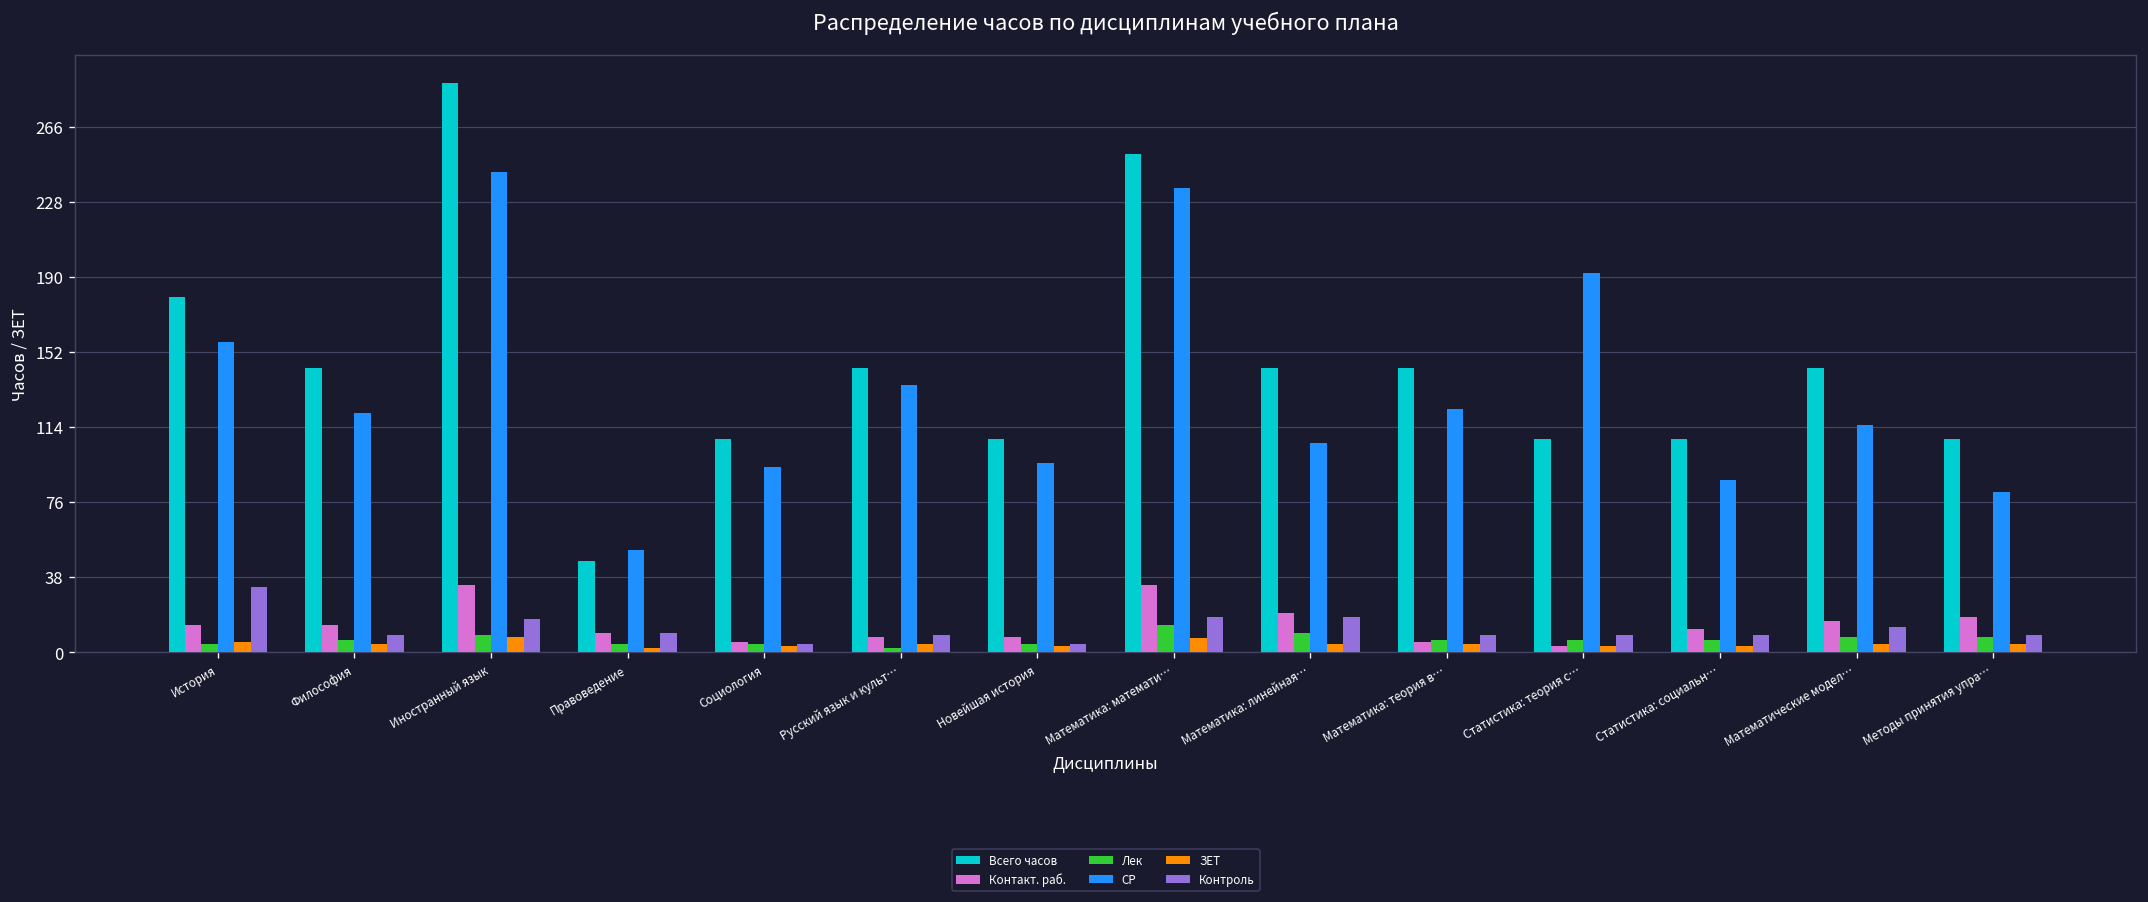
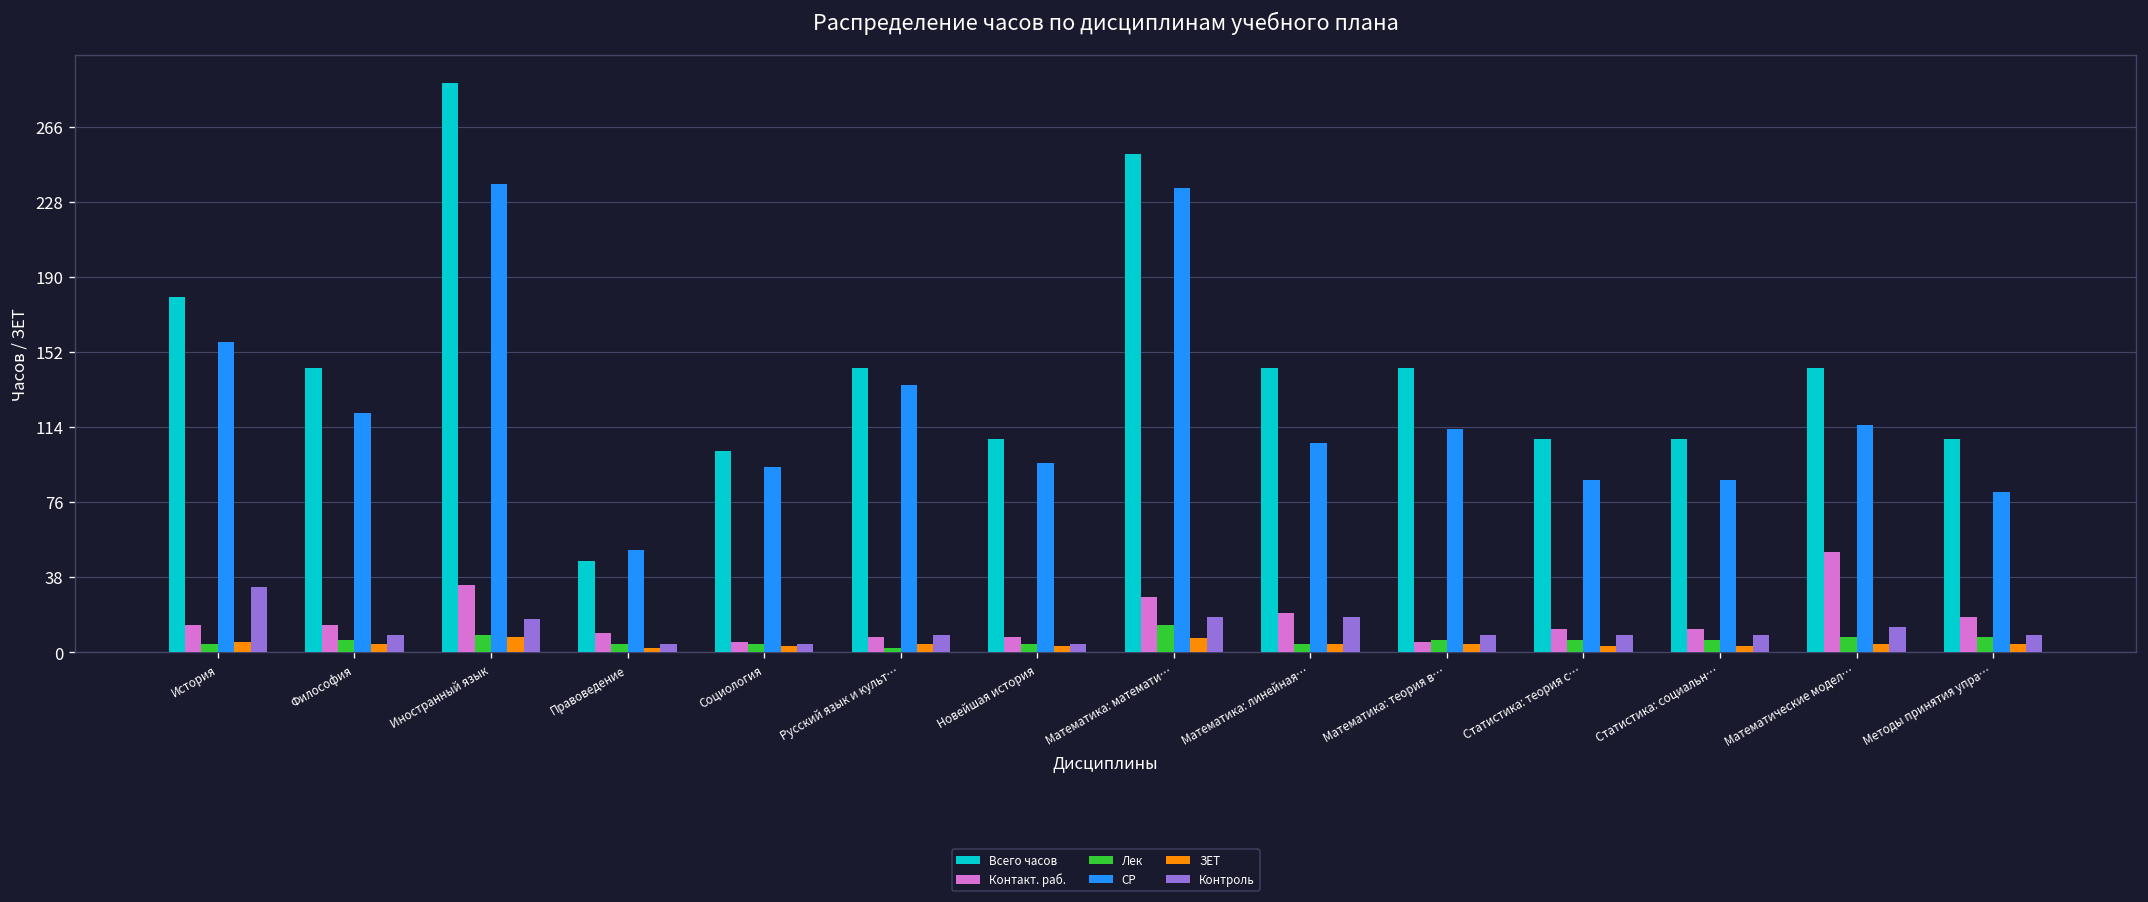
  {
    "Всего часов": {
      "История": 180,
      "Философия": 144,
      "Иностранный язык": 288,
      "Правоведение": 46,
-     "Социология": 108,
+     "Социология": 102,
      "Русский язык и культ…": 144,
      "Новейшая история": 108,
      "Математика: математи…": 252,
      "Математика: линейная…": 144,
      "Математика: теория в…": 144,
      "Статистика: теория с…": 108,
      "Статистика: социальн…": 108,
      "Математические модел…": 144,
      "Методы принятия упра…": 108
    },
    "Контакт. раб.": {
      "История": 14,
      "Философия": 14,
      "Иностранный язык": 34,
      "Правоведение": 10,
      "Социология": 5,
      "Русский язык и культ…": 8,
      "Новейшая история": 8,
-     "Математика: математи…": 34,
+     "Математика: математи…": 28,
      "Математика: линейная…": 20,
      "Математика: теория в…": 5,
-     "Статистика: теория с…": 3,
+     "Статистика: теория с…": 12,
      "Статистика: социальн…": 12,
-     "Математические модел…": 16,
+     "Математические модел…": 51,
      "Методы принятия упра…": 18
    },
    "Лек": {
      "История": 4,
      "Философия": 6,
      "Иностранный язык": 9,
      "Правоведение": 4,
      "Социология": 4,
      "Русский язык и культ…": 2,
      "Новейшая история": 4,
      "Математика: математи…": 14,
-     "Математика: линейная…": 10,
+     "Математика: линейная…": 4,
      "Математика: теория в…": 6,
      "Статистика: теория с…": 6,
      "Статистика: социальн…": 6,
      "Математические модел…": 8,
      "Методы принятия упра…": 8
    },
    "СР": {
      "История": 157,
      "Философия": 121,
-     "Иностранный язык": 243,
+     "Иностранный язык": 237,
      "Правоведение": 52,
      "Социология": 94,
      "Русский язык и культ…": 135,
      "Новейшая история": 96,
      "Математика: математи…": 235,
      "Математика: линейная…": 106,
-     "Математика: теория в…": 123,
-     "Статистика: теория с…": 192,
+     "Математика: теория в…": 113,
+     "Статистика: теория с…": 87,
      "Статистика: социальн…": 87,
      "Математические модел…": 115,
      "Методы принятия упра…": 81
    },
    "ЗЕТ": {
      "История": 5,
      "Философия": 4,
      "Иностранный язык": 8,
      "Правоведение": 2,
      "Социология": 3,
      "Русский язык и культ…": 4,
      "Новейшая история": 3,
      "Математика: математи…": 7,
      "Математика: линейная…": 4,
      "Математика: теория в…": 4,
      "Статистика: теория с…": 3,
      "Статистика: социальн…": 3,
      "Математические модел…": 4,
      "Методы принятия упра…": 4
    },
    "Контроль": {
      "История": 33,
      "Философия": 9,
      "Иностранный язык": 17,
-     "Правоведение": 10,
+     "Правоведение": 4,
      "Социология": 4,
      "Русский язык и культ…": 9,
      "Новейшая история": 4,
      "Математика: математи…": 18,
      "Математика: линейная…": 18,
      "Математика: теория в…": 9,
      "Статистика: теория с…": 9,
      "Статистика: социальн…": 9,
      "Математические модел…": 13,
      "Методы принятия упра…": 9
    }
  }
